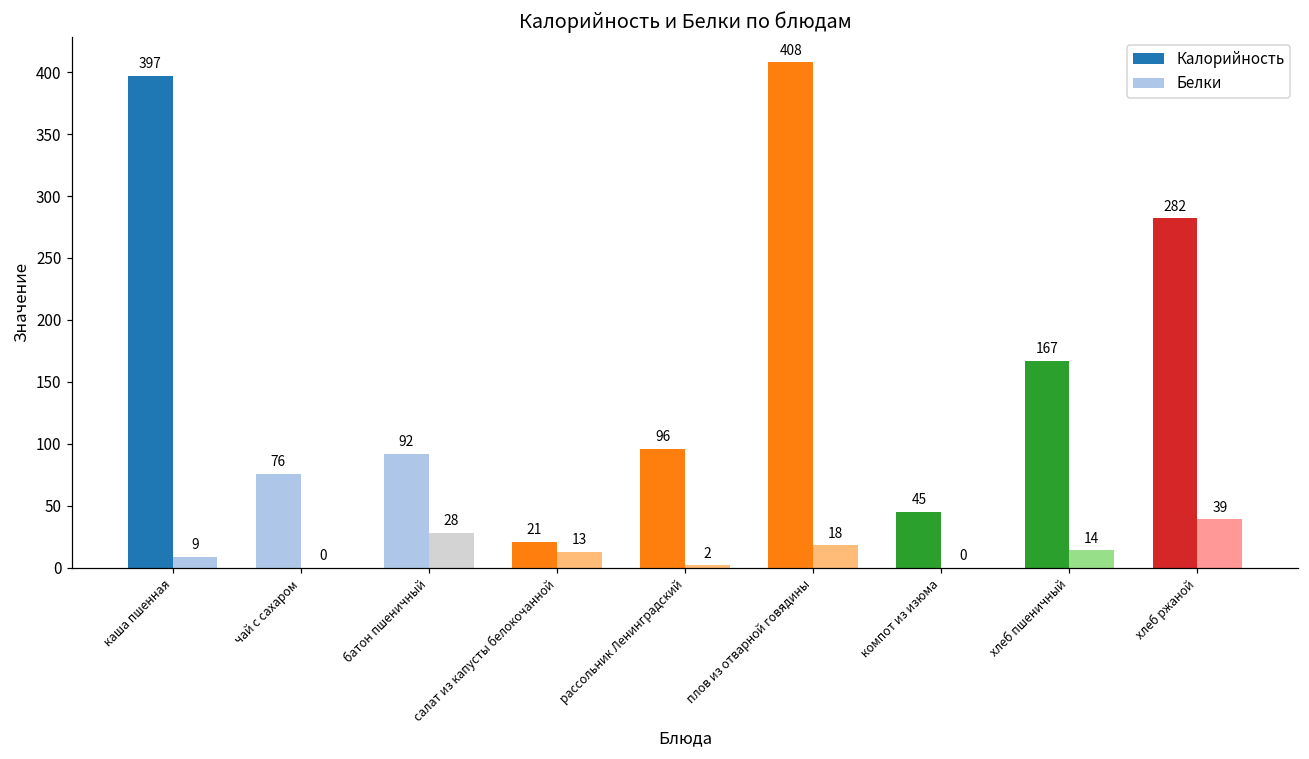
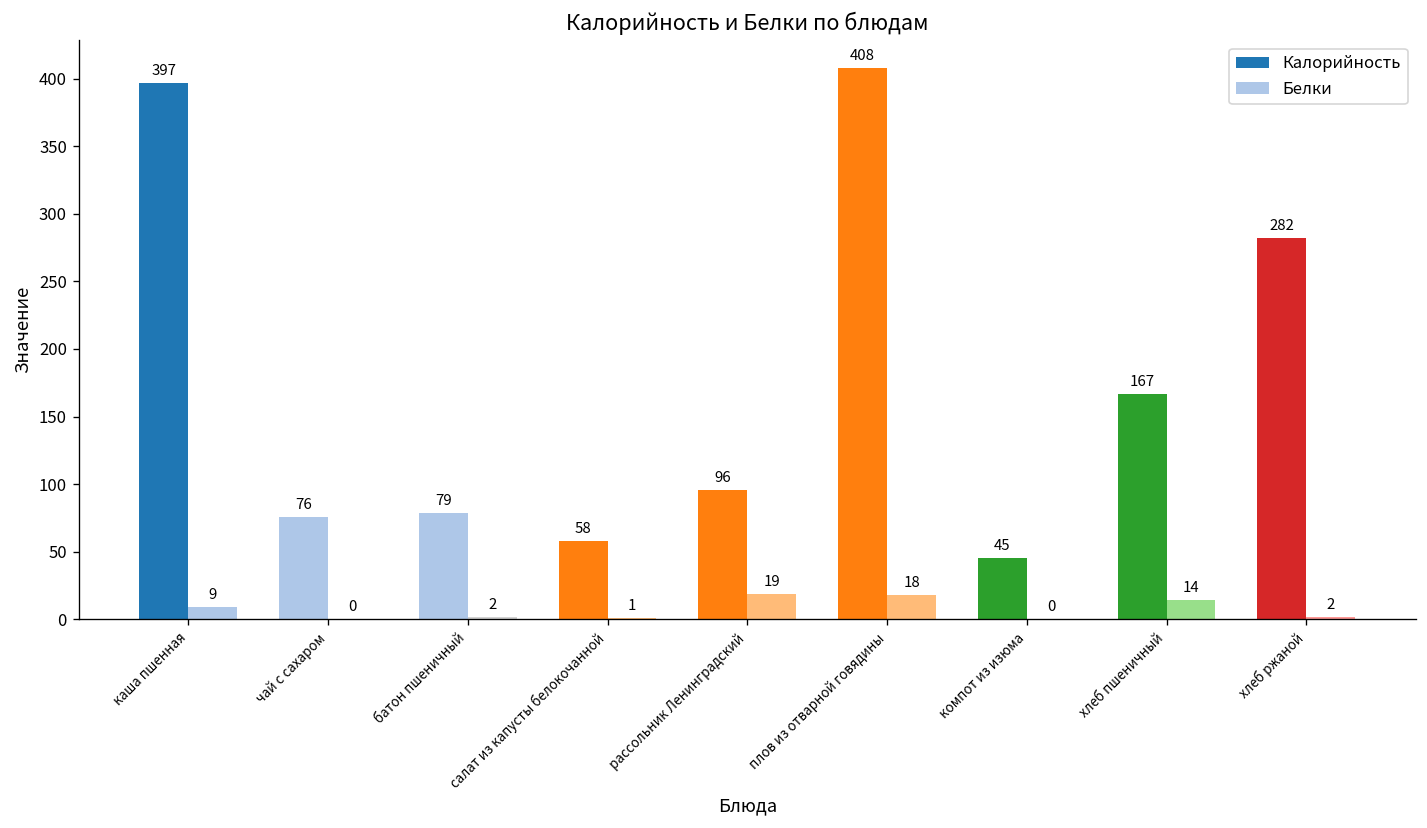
  {
    "Калорийность": {
      "каша пшенная": 397,
      "чай с сахаром": 76,
-     "батон пшеничный": 92,
-     "салат из капусты белокочанной": 21,
+     "батон пшеничный": 79,
+     "салат из капусты белокочанной": 58,
      "рассольник Ленинградский": 96,
      "плов из отварной говядины": 408,
      "компот из изюма": 45,
      "хлеб пшеничный": 167,
      "хлеб ржаной": 282
    },
    "Белки": {
      "каша пшенная": 9,
      "чай с сахаром": 0,
-     "батон пшеничный": 28,
-     "салат из капусты белокочанной": 13,
-     "рассольник Ленинградский": 2,
+     "батон пшеничный": 2,
+     "салат из капусты белокочанной": 1,
+     "рассольник Ленинградский": 19,
      "плов из отварной говядины": 18,
      "компот из изюма": 0,
      "хлеб пшеничный": 14,
-     "хлеб ржаной": 39
+     "хлеб ржаной": 2
    }
  }
